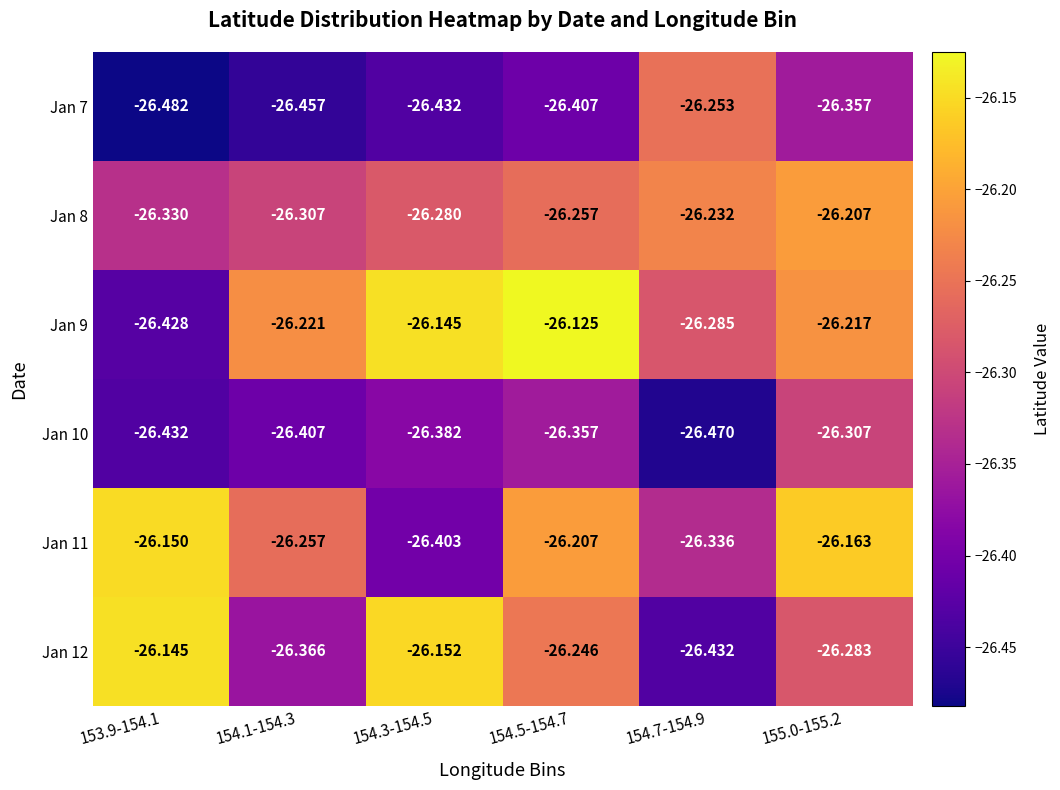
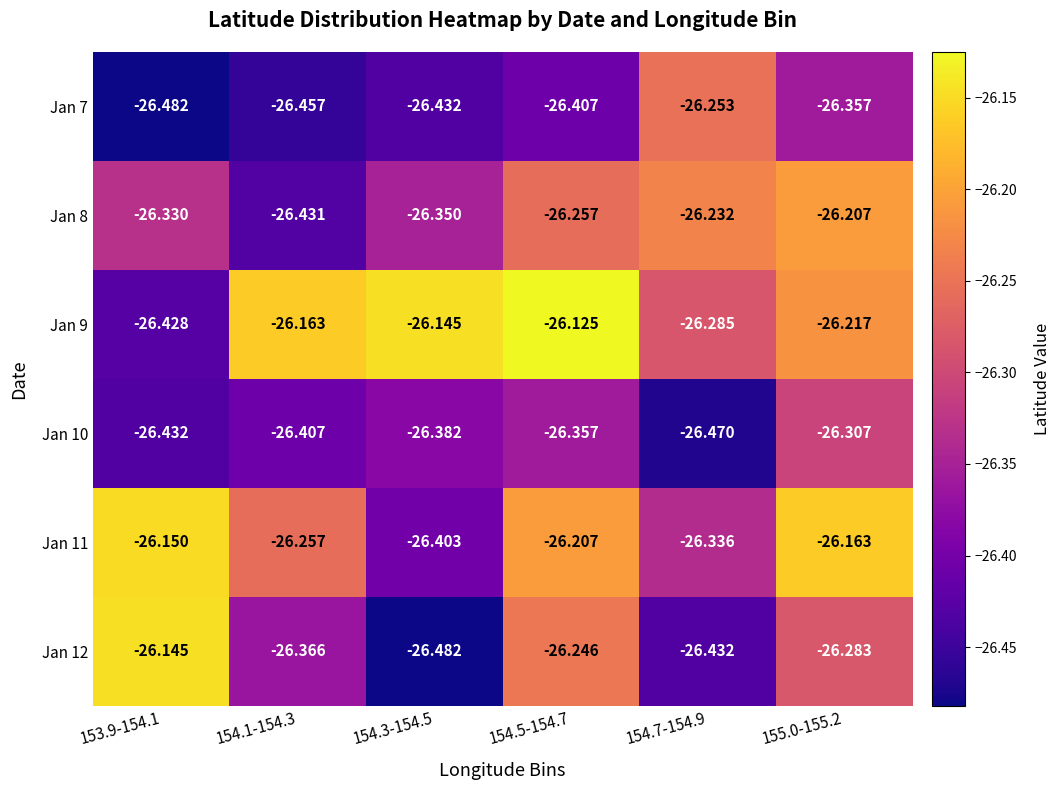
  {
    "Jan 7": {
      "153.9-154.1": -26.482,
      "154.1-154.3": -26.457,
      "154.3-154.5": -26.432,
      "154.5-154.7": -26.407,
      "154.7-154.9": -26.253,
      "155.0-155.2": -26.357
    },
    "Jan 8": {
      "153.9-154.1": -26.330,
-     "154.1-154.3": -26.307,
-     "154.3-154.5": -26.280,
+     "154.1-154.3": -26.431,
+     "154.3-154.5": -26.350,
      "154.5-154.7": -26.257,
      "154.7-154.9": -26.232,
      "155.0-155.2": -26.207
    },
    "Jan 9": {
      "153.9-154.1": -26.428,
-     "154.1-154.3": -26.221,
+     "154.1-154.3": -26.163,
      "154.3-154.5": -26.145,
      "154.5-154.7": -26.125,
      "154.7-154.9": -26.285,
      "155.0-155.2": -26.217
    },
    "Jan 10": {
      "153.9-154.1": -26.432,
      "154.1-154.3": -26.407,
      "154.3-154.5": -26.382,
      "154.5-154.7": -26.357,
      "154.7-154.9": -26.470,
      "155.0-155.2": -26.307
    },
    "Jan 11": {
      "153.9-154.1": -26.150,
      "154.1-154.3": -26.257,
      "154.3-154.5": -26.403,
      "154.5-154.7": -26.207,
      "154.7-154.9": -26.336,
      "155.0-155.2": -26.163
    },
    "Jan 12": {
      "153.9-154.1": -26.145,
      "154.1-154.3": -26.366,
-     "154.3-154.5": -26.152,
+     "154.3-154.5": -26.482,
      "154.5-154.7": -26.246,
      "154.7-154.9": -26.432,
      "155.0-155.2": -26.283
    }
  }
